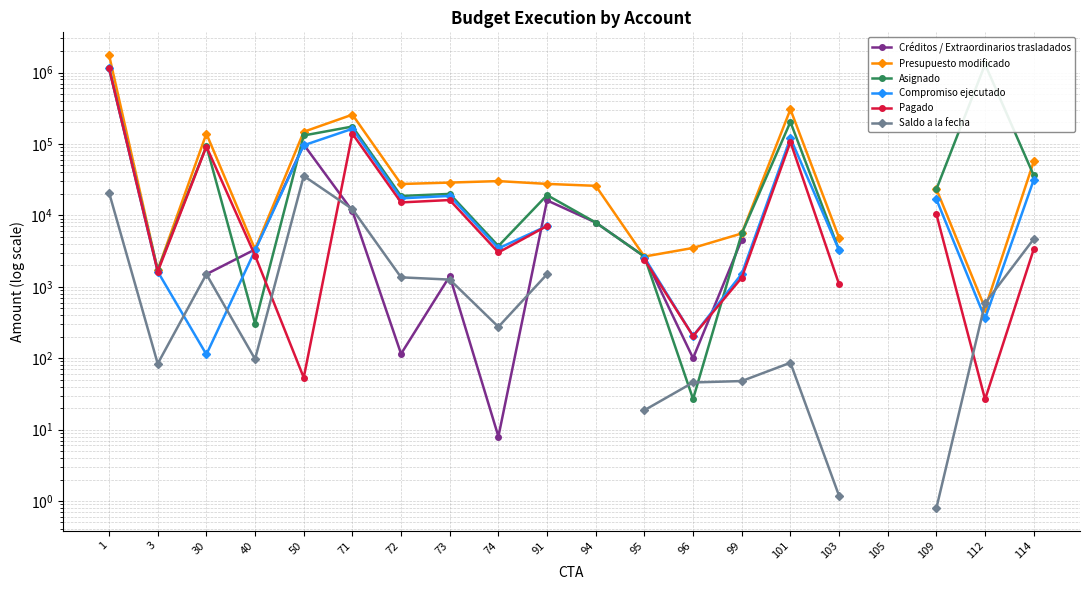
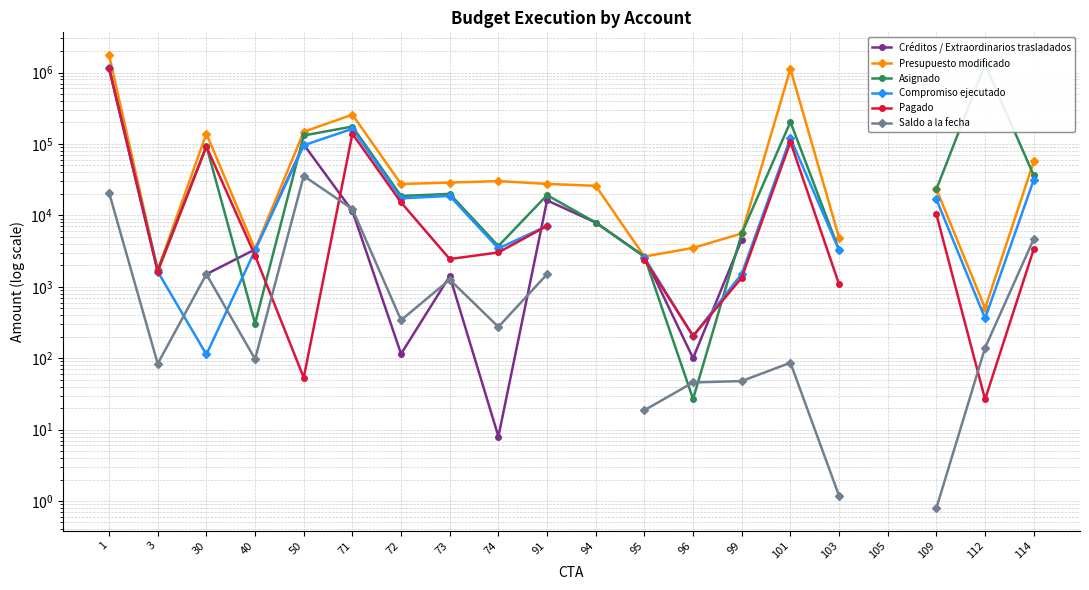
  {
    "Créditos / Extraordinarios trasladados": {
      "72": 120,
      "73": 1400,
      "74": 8,
      "91": 16000,
      "96": 100,
      "99": 5000
    },
    "Presupuesto modificado": {
      "1": 1800000,
      "30": 140000,
      "50": 150000,
      "71": 260000,
      "72": 27000,
      "73": 29000,
      "74": 30000,
      "91": 28000,
      "94": 26000,
      "96": 3000,
-     "101": 310000,
+     "101": 1100000,
      "103": 5000,
      "112": 500,
      "114": 60000
    },
    "Asignado": {
      "40": 310,
      "50": 130000,
      "91": 19000,
      "96": 27,
      "101": 200000,
      "114": 40000
    },
    "Compromiso ejecutado": {
      "30": 110,
      "99": 1500,
      "101": 120000,
      "109": 17000,
      "112": 400,
      "114": 30000
    },
    "Pagado": {
      "40": 2700,
      "50": 50,
      "71": 140000,
      "72": 15000,
-     "73": 16000,
+     "73": 2400,
      "74": 3000,
      "99": 1300,
      "101": 110000,
      "103": 1100,
      "109": 10000,
      "112": 27,
      "114": 3000
    },
    "Saldo a la fecha": {
      "1": 21000,
      "3": 80,
      "40": 100,
      "50": 40000,
-     "72": 1400,
+     "72": 300,
      "73": 1300,
      "74": 270,
      "91": 1500,
      "95": 19,
      "96": 50,
      "99": 50,
      "101": 90,
      "103": 1.2,
      "109": 0.8,
-     "112": 600,
+     "112": 140,
      "114": 5000
    }
  }
